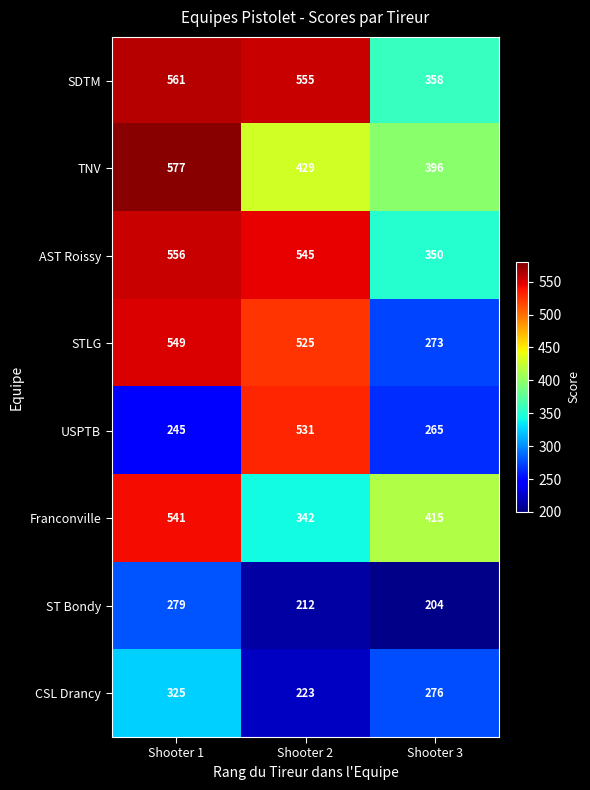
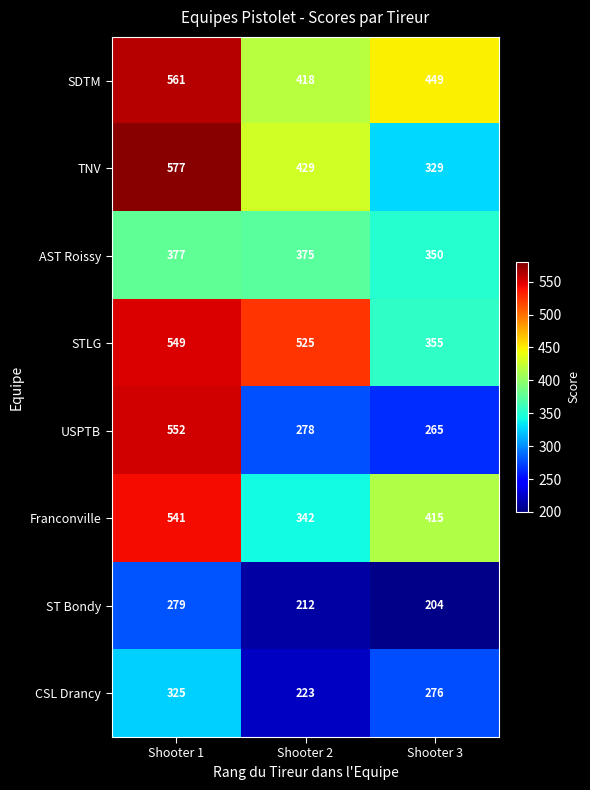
  {
    "SDTM": {
      "Shooter 1": 561,
-     "Shooter 2": 555,
-     "Shooter 3": 358
+     "Shooter 2": 418,
+     "Shooter 3": 449
    },
    "TNV": {
      "Shooter 1": 577,
      "Shooter 2": 429,
-     "Shooter 3": 396
+     "Shooter 3": 329
    },
    "AST Roissy": {
-     "Shooter 1": 556,
-     "Shooter 2": 545,
+     "Shooter 1": 377,
+     "Shooter 2": 375,
      "Shooter 3": 350
    },
    "STLG": {
      "Shooter 1": 549,
      "Shooter 2": 525,
-     "Shooter 3": 273
+     "Shooter 3": 355
    },
    "USPTB": {
-     "Shooter 1": 245,
-     "Shooter 2": 531,
+     "Shooter 1": 552,
+     "Shooter 2": 278,
      "Shooter 3": 265
    },
    "Franconville": {
      "Shooter 1": 541,
      "Shooter 2": 342,
      "Shooter 3": 415
    },
    "ST Bondy": {
      "Shooter 1": 279,
      "Shooter 2": 212,
      "Shooter 3": 204
    },
    "CSL Drancy": {
      "Shooter 1": 325,
      "Shooter 2": 223,
      "Shooter 3": 276
    }
  }
